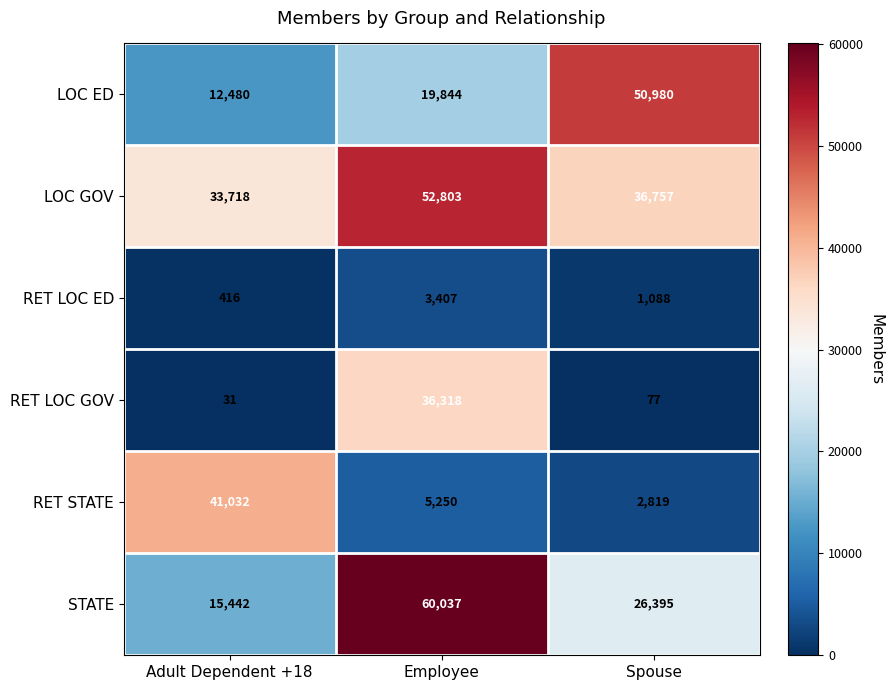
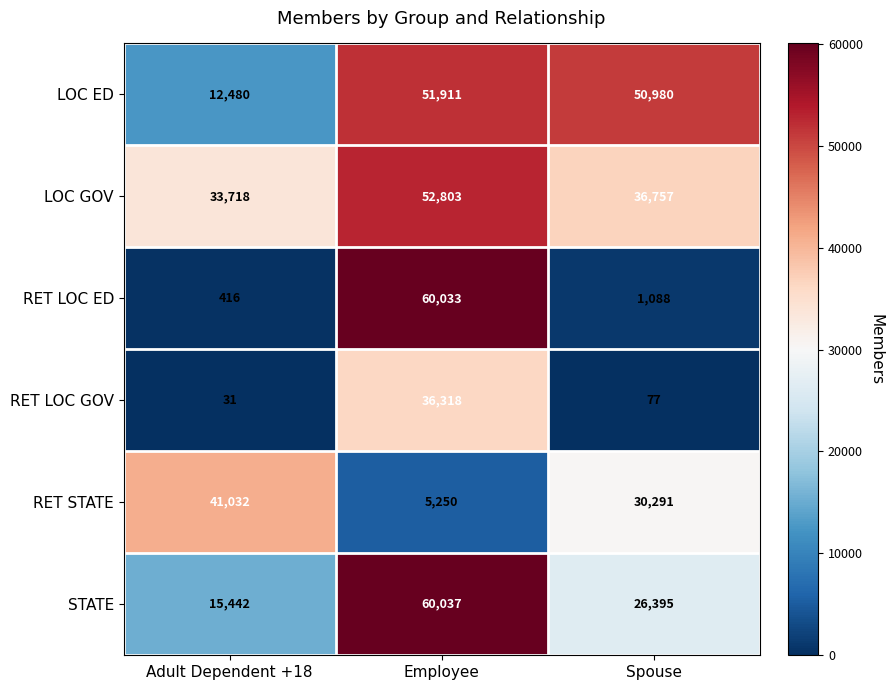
  {
    "LOC ED": {
      "Adult Dependent +18": "12,480",
-     "Employee": "19,844",
+     "Employee": "51,911",
      "Spouse": "50,980"
    },
    "LOC GOV": {
      "Adult Dependent +18": "33,718",
      "Employee": "52,803",
      "Spouse": "36,757"
    },
    "RET LOC ED": {
      "Adult Dependent +18": "416",
-     "Employee": "3,407",
+     "Employee": "60,033",
      "Spouse": "1,088"
    },
    "RET LOC GOV": {
      "Adult Dependent +18": "31",
      "Employee": "36,318",
      "Spouse": "77"
    },
    "RET STATE": {
      "Adult Dependent +18": "41,032",
      "Employee": "5,250",
-     "Spouse": "2,819"
+     "Spouse": "30,291"
    },
    "STATE": {
      "Adult Dependent +18": "15,442",
      "Employee": "60,037",
      "Spouse": "26,395"
    }
  }
